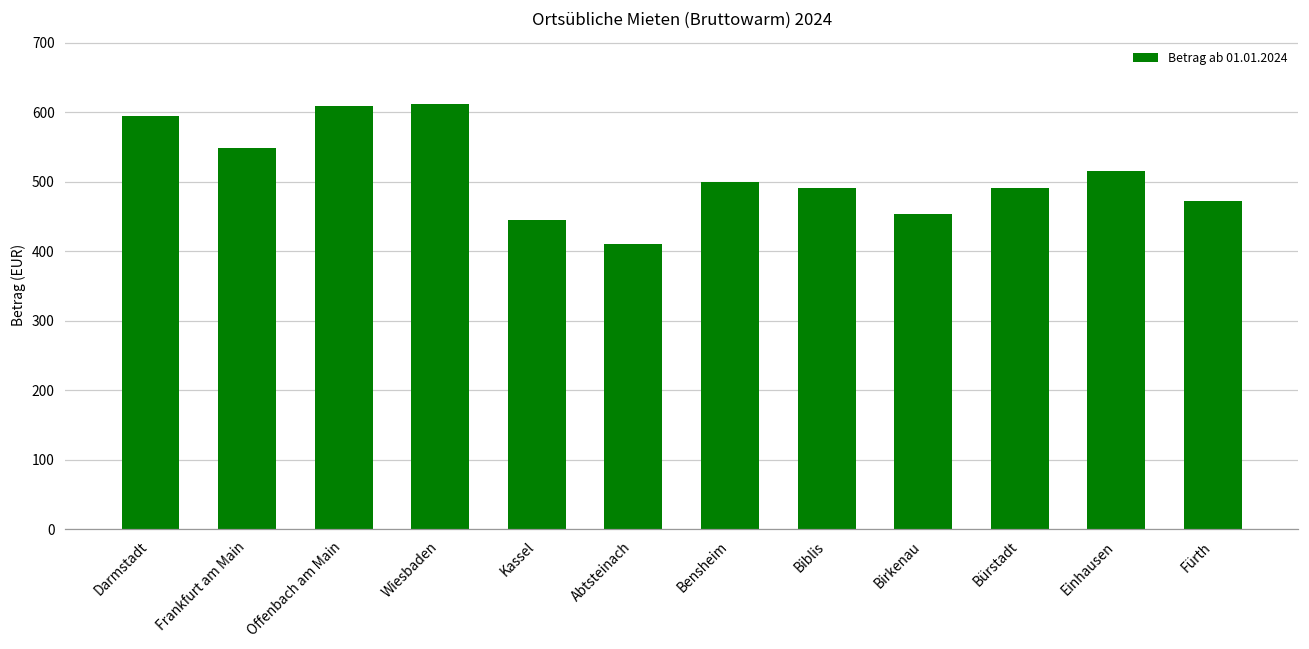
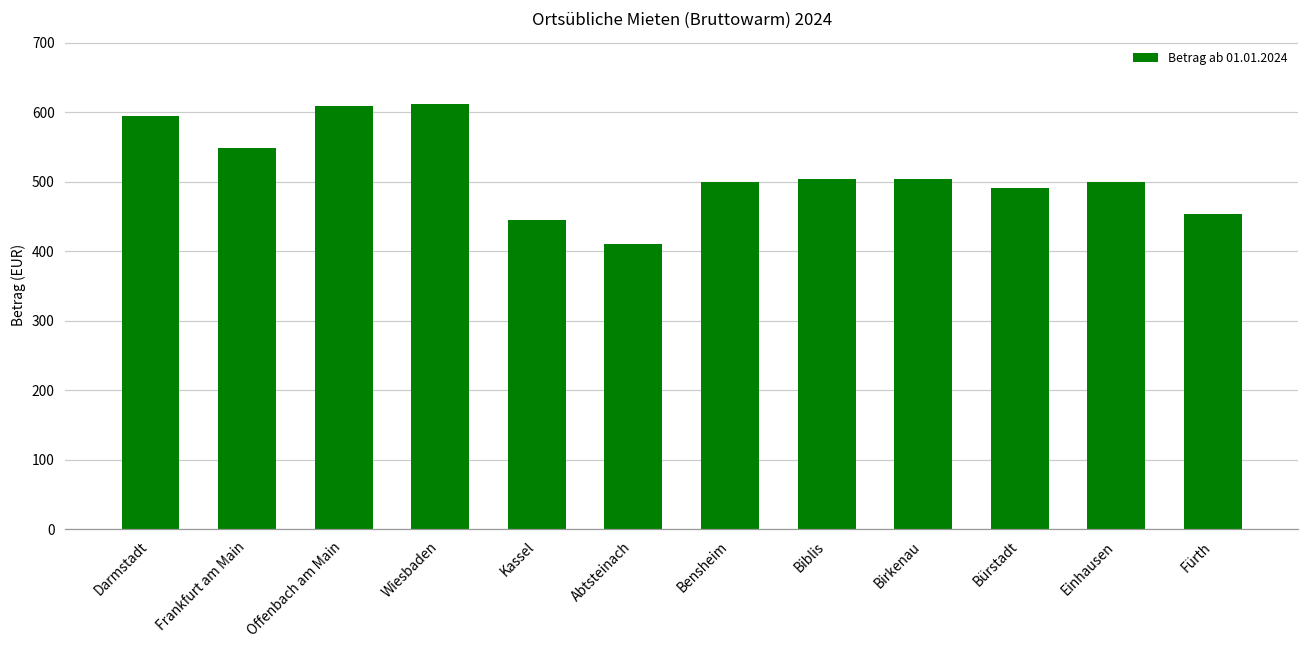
  {
    "Darmstadt": 590,
    "Frankfurt am Main": 550,
    "Offenbach am Main": 610,
    "Wiesbaden": 610,
    "Kassel": 450,
    "Abtsteinach": 410,
    "Bensheim": 500,
-   "Biblis": 490,
-   "Birkenau": 450,
+   "Biblis": 500,
+   "Birkenau": 500,
    "Bürstadt": 490,
-   "Einhausen": 520,
-   "Fürth": 470
+   "Einhausen": 500,
+   "Fürth": 450
  }
